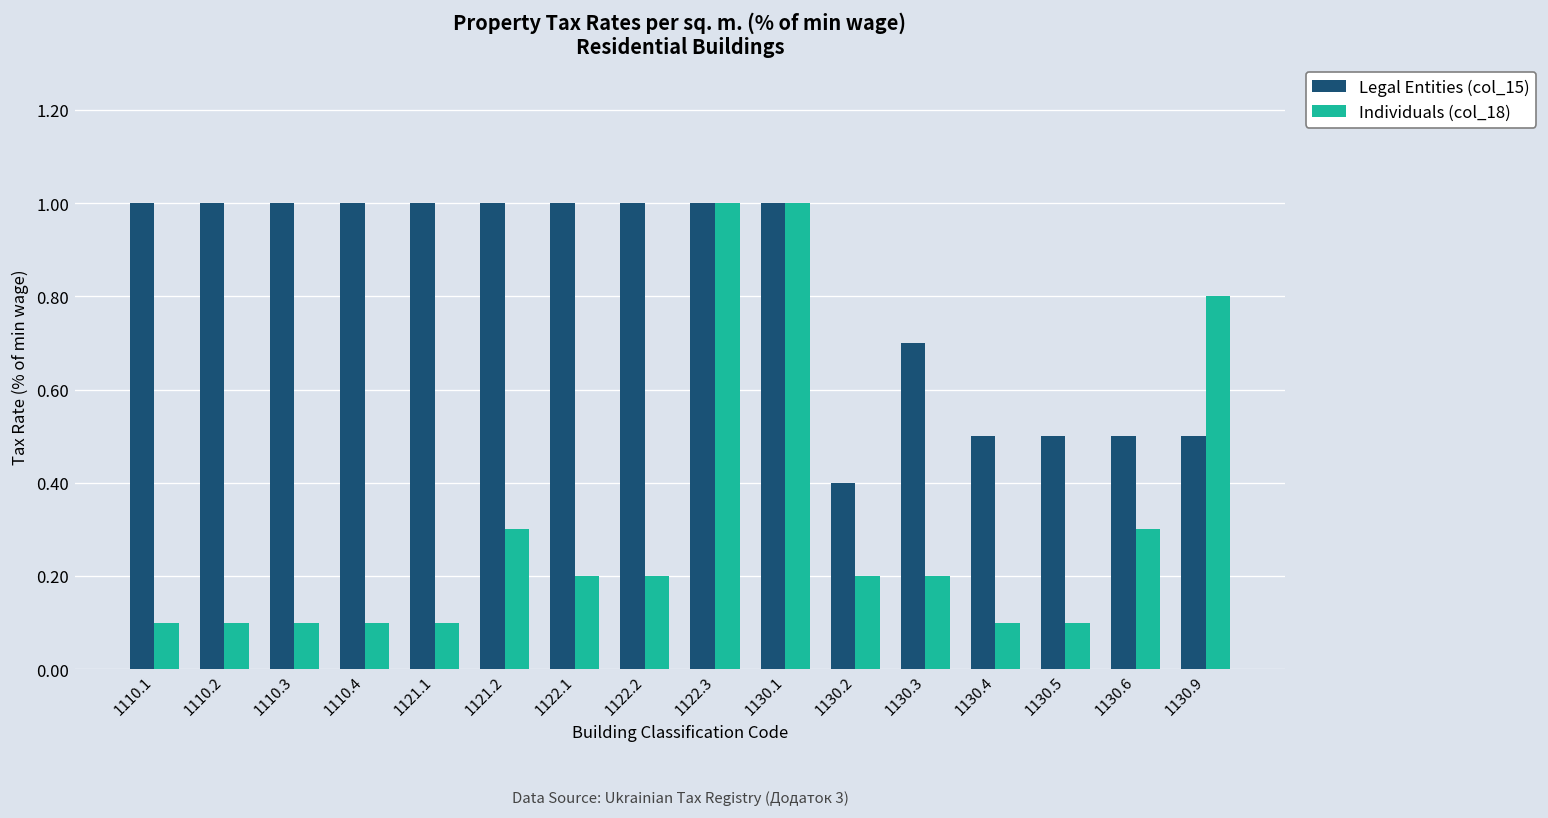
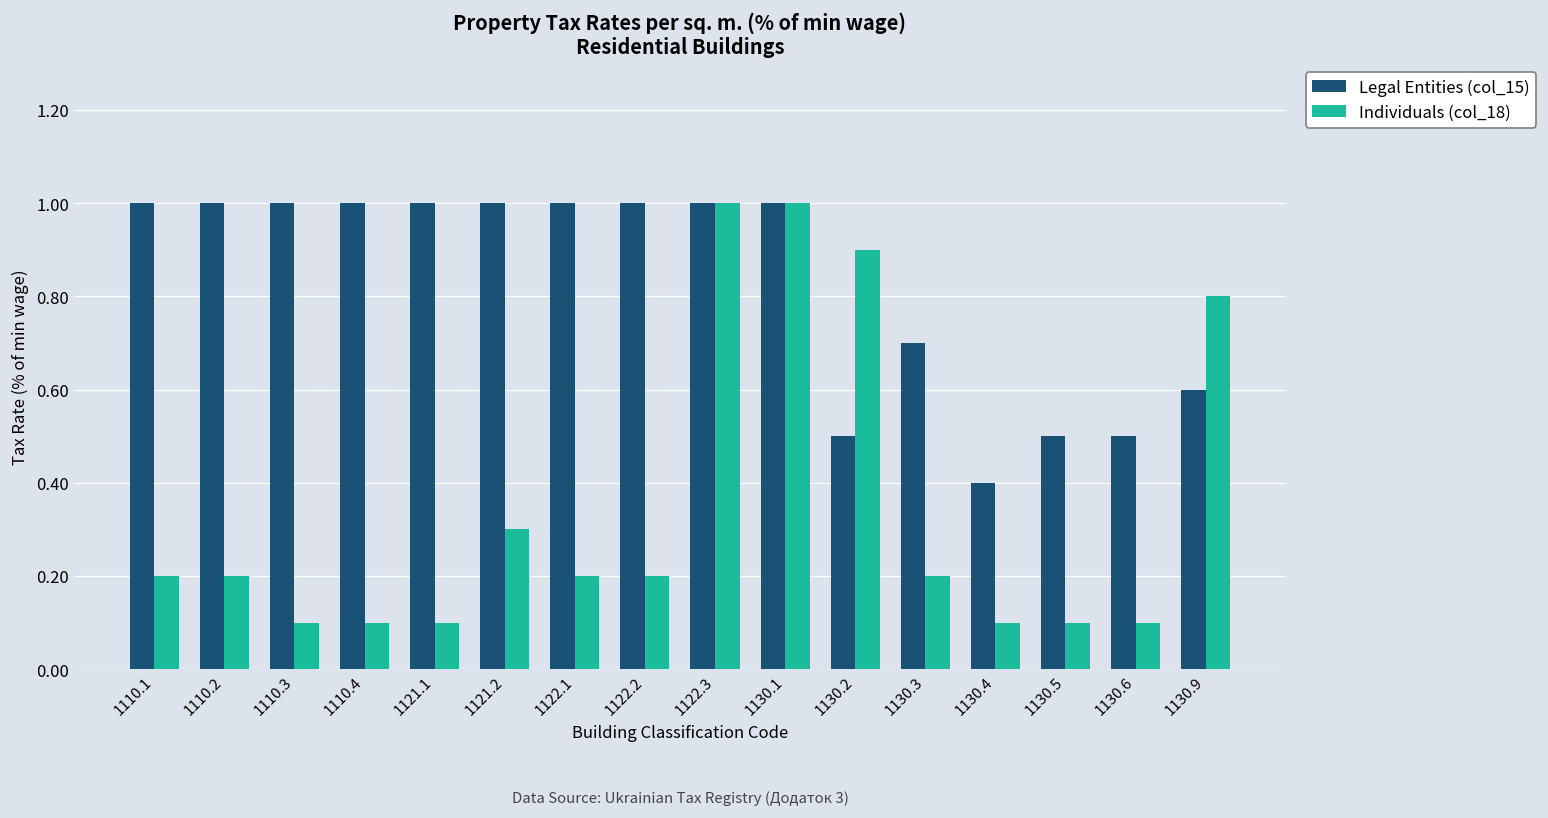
  {
    "Legal Entities (col_15)": {
      "1110.1": 1.0,
      "1110.2": 1.0,
      "1110.3": 1.0,
      "1110.4": 1.0,
      "1121.1": 1.0,
      "1121.2": 1.0,
      "1122.1": 1.0,
      "1122.2": 1.0,
      "1122.3": 1.0,
      "1130.1": 1.0,
-     "1130.2": 0.4,
+     "1130.2": 0.5,
      "1130.3": 0.7,
-     "1130.4": 0.5,
+     "1130.4": 0.4,
      "1130.5": 0.5,
      "1130.6": 0.5,
-     "1130.9": 0.5
+     "1130.9": 0.6
    },
    "Individuals (col_18)": {
-     "1110.1": 0.1,
-     "1110.2": 0.1,
+     "1110.1": 0.2,
+     "1110.2": 0.2,
      "1110.3": 0.1,
      "1110.4": 0.1,
      "1121.1": 0.1,
      "1121.2": 0.3,
      "1122.1": 0.2,
      "1122.2": 0.2,
      "1122.3": 1.0,
      "1130.1": 1.0,
-     "1130.2": 0.2,
+     "1130.2": 0.9,
      "1130.3": 0.2,
      "1130.4": 0.1,
      "1130.5": 0.1,
-     "1130.6": 0.3,
+     "1130.6": 0.1,
      "1130.9": 0.8
    }
  }
